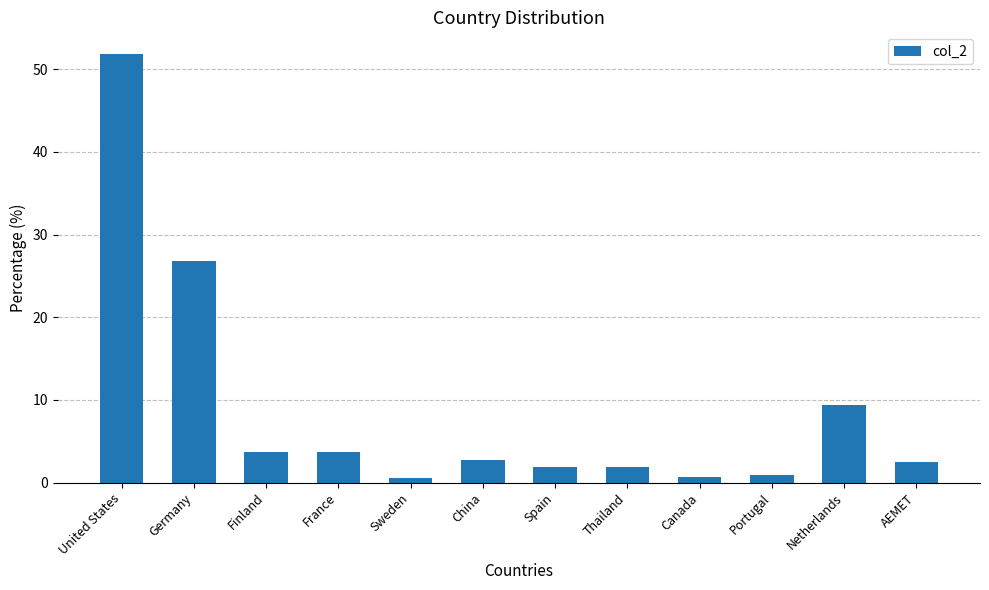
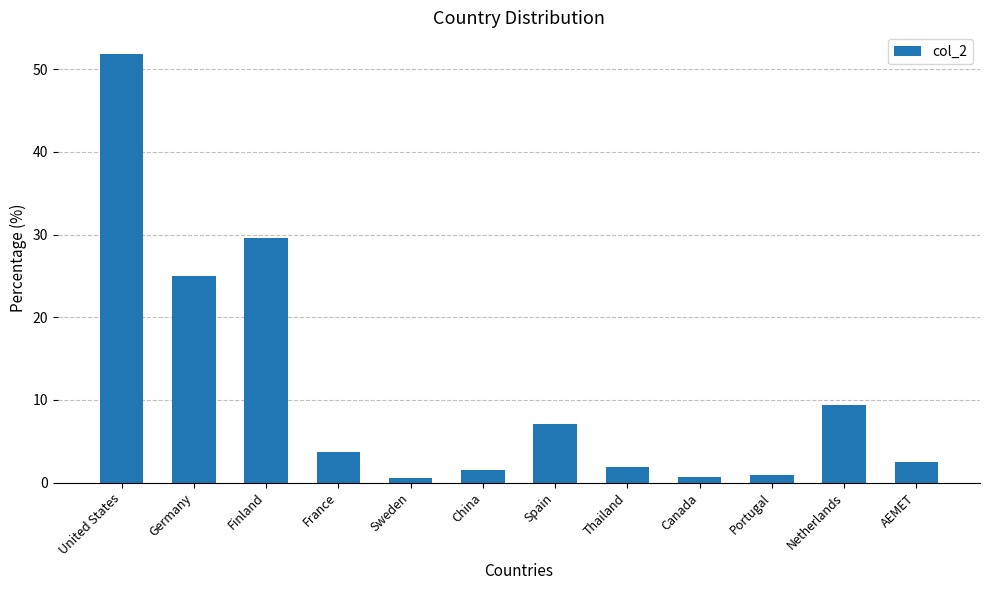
  {
    "United States": 52,
-   "Germany": 27,
-   "Finland": 4,
+   "Germany": 25,
+   "Finland": 30,
    "France": 4,
    "Sweden": 1,
-   "China": 3,
-   "Spain": 2,
+   "China": 2,
+   "Spain": 7,
    "Thailand": 2,
    "Canada": 1,
    "Portugal": 1,
    "Netherlands": 9,
    "AEMET": 2
  }
